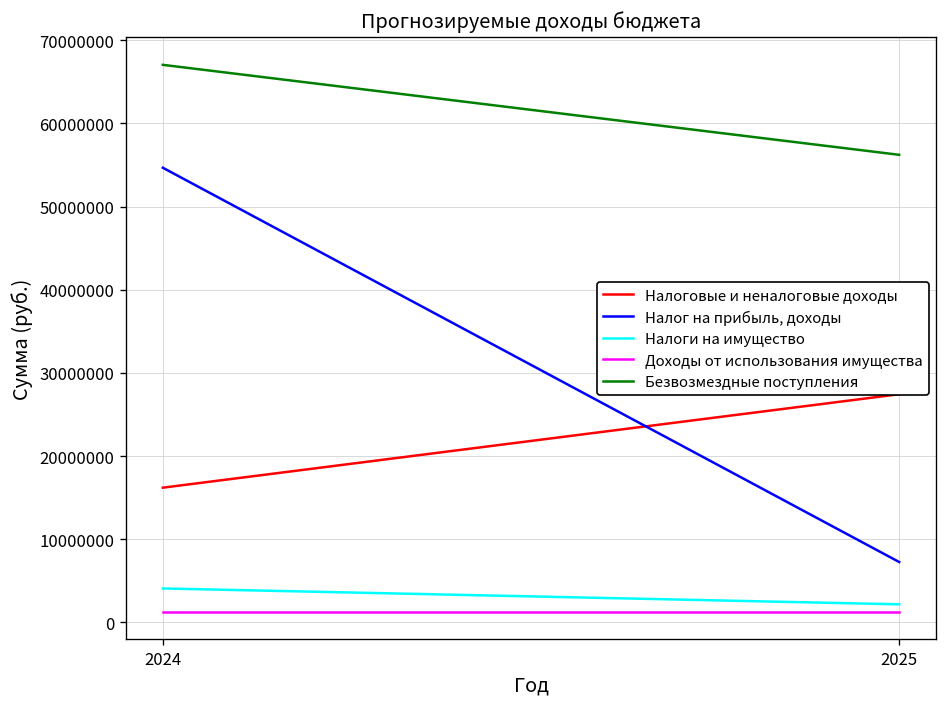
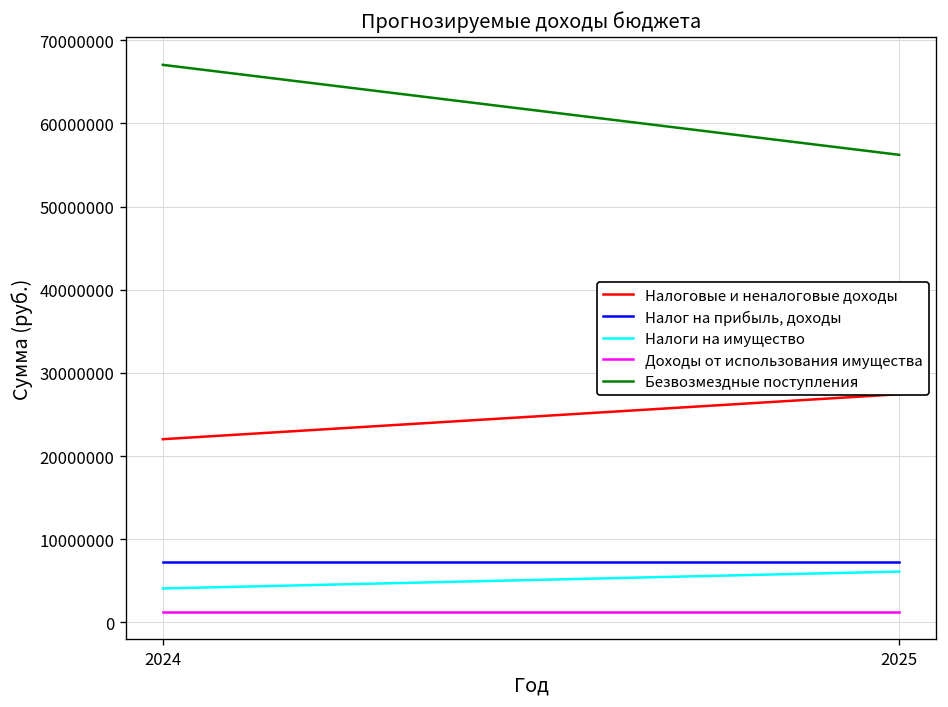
  {
    "Налоговые и неналоговые доходы": {
-     "2024": 16000000
+     "2024": 22000000
    },
    "Налог на прибыль, доходы": {
-     "2024": 55000000,
+     "2024": 7000000,
      "2025": 7000000
    },
    "Налоги на имущество": {
      "2024": 4000000,
-     "2025": 2000000
+     "2025": 6000000
    },
    "Доходы от использования имущества": {
      "2024": 1000000,
      "2025": 1000000
    },
    "Безвозмездные поступления": {
      "2024": 67000000,
      "2025": 56000000
    }
  }
